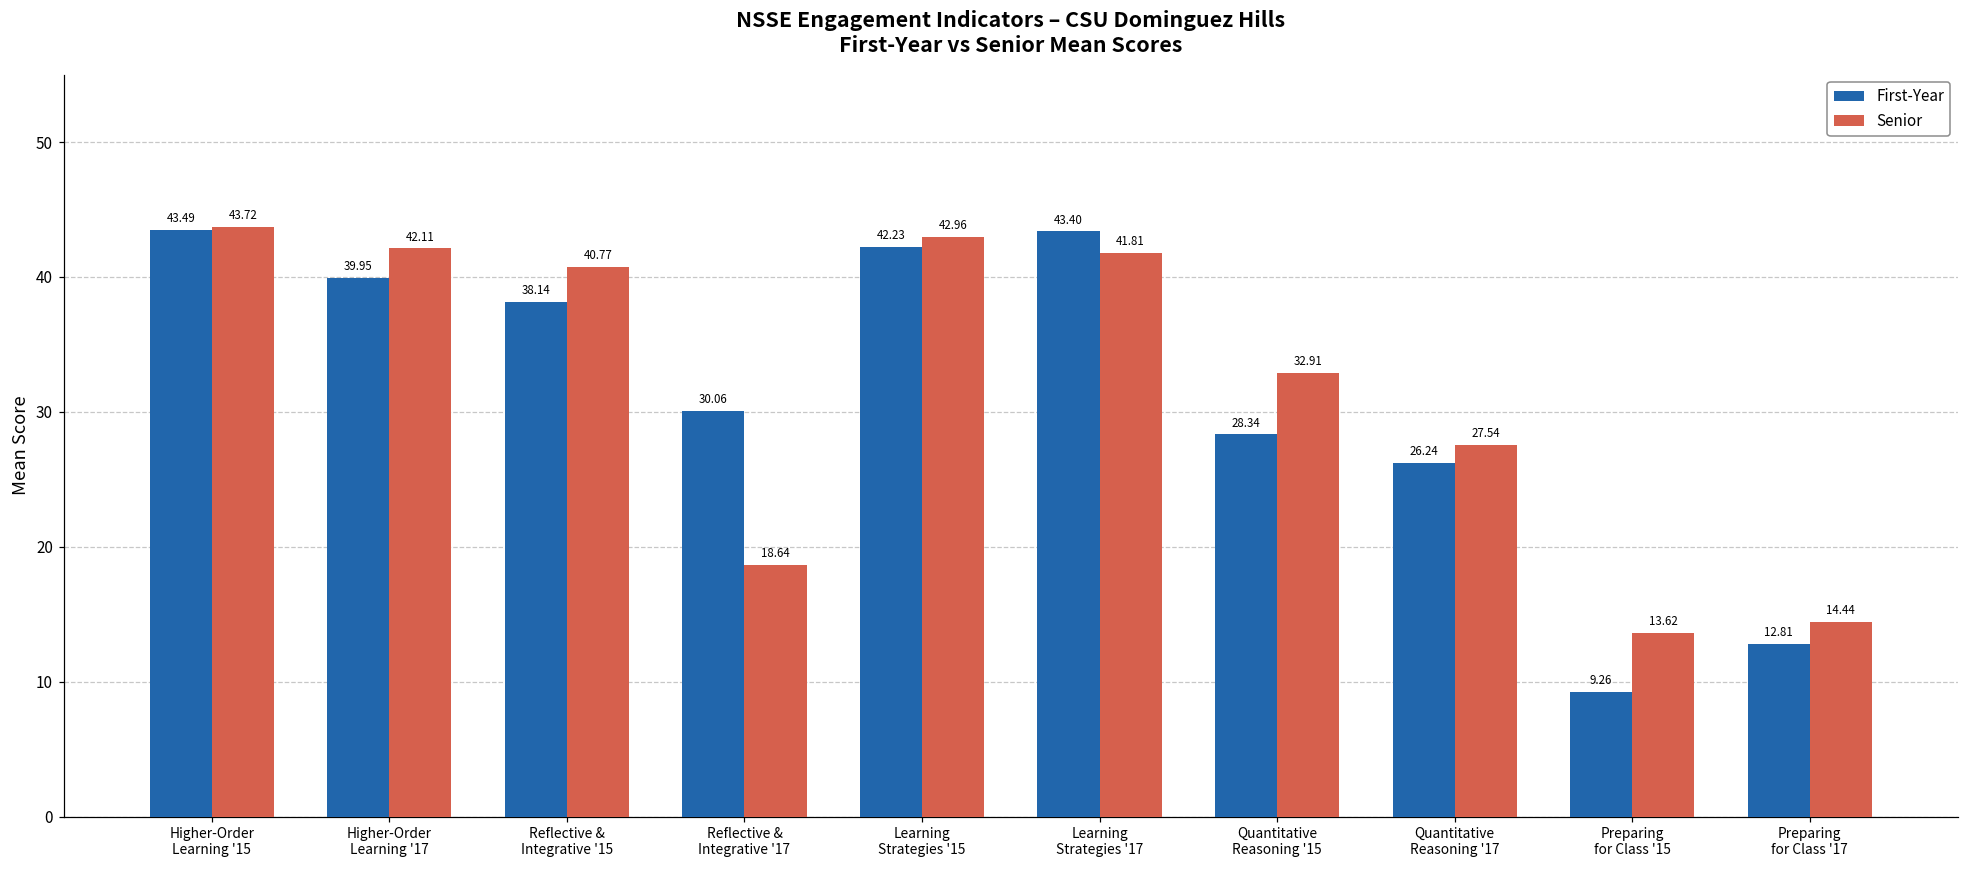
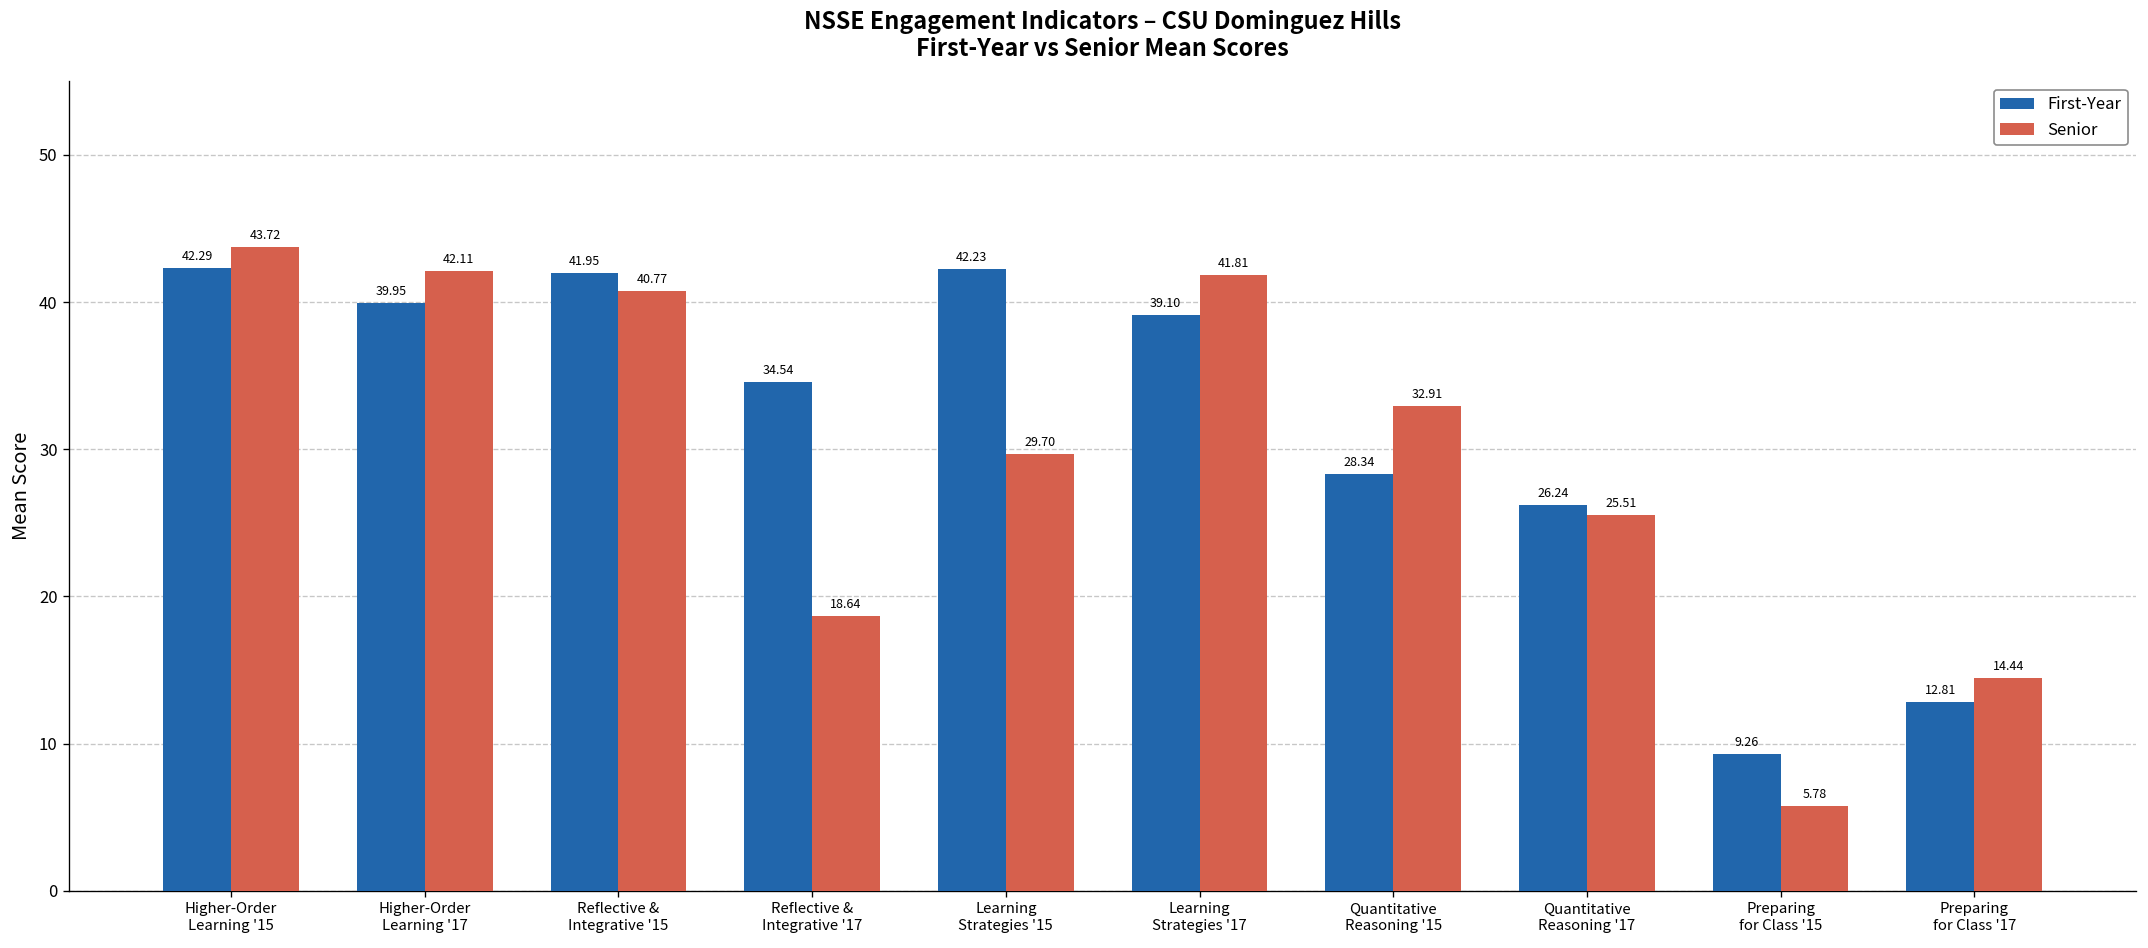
  {
    "First-Year": {
-     "Higher-Order Learning '15": 43.49,
+     "Higher-Order Learning '15": 42.29,
      "Higher-Order Learning '17": 39.95,
-     "Reflective & Integrative '15": 38.14,
-     "Reflective & Integrative '17": 30.06,
+     "Reflective & Integrative '15": 41.95,
+     "Reflective & Integrative '17": 34.54,
      "Learning Strategies '15": 42.23,
-     "Learning Strategies '17": 43.40,
+     "Learning Strategies '17": 39.10,
      "Quantitative Reasoning '15": 28.34,
      "Quantitative Reasoning '17": 26.24,
      "Preparing for Class '15": 9.26,
      "Preparing for Class '17": 12.81
    },
    "Senior": {
      "Higher-Order Learning '15": 43.72,
      "Higher-Order Learning '17": 42.11,
      "Reflective & Integrative '15": 40.77,
      "Reflective & Integrative '17": 18.64,
-     "Learning Strategies '15": 42.96,
+     "Learning Strategies '15": 29.70,
      "Learning Strategies '17": 41.81,
      "Quantitative Reasoning '15": 32.91,
-     "Quantitative Reasoning '17": 27.54,
-     "Preparing for Class '15": 13.62,
+     "Quantitative Reasoning '17": 25.51,
+     "Preparing for Class '15": 5.78,
      "Preparing for Class '17": 14.44
    }
  }
